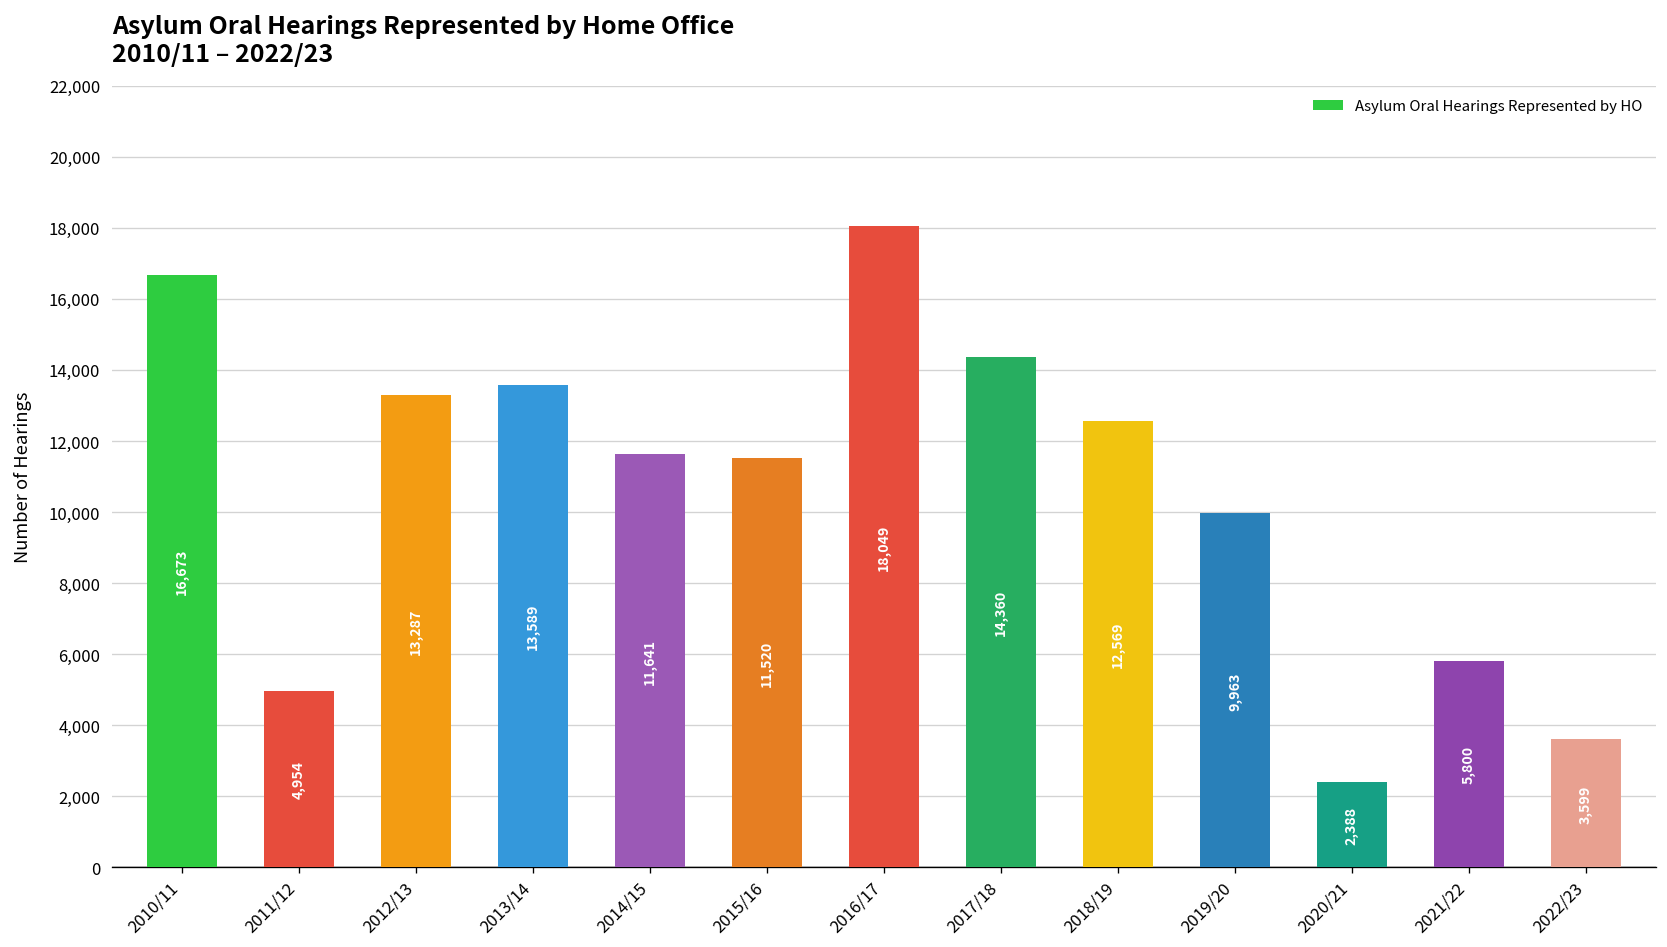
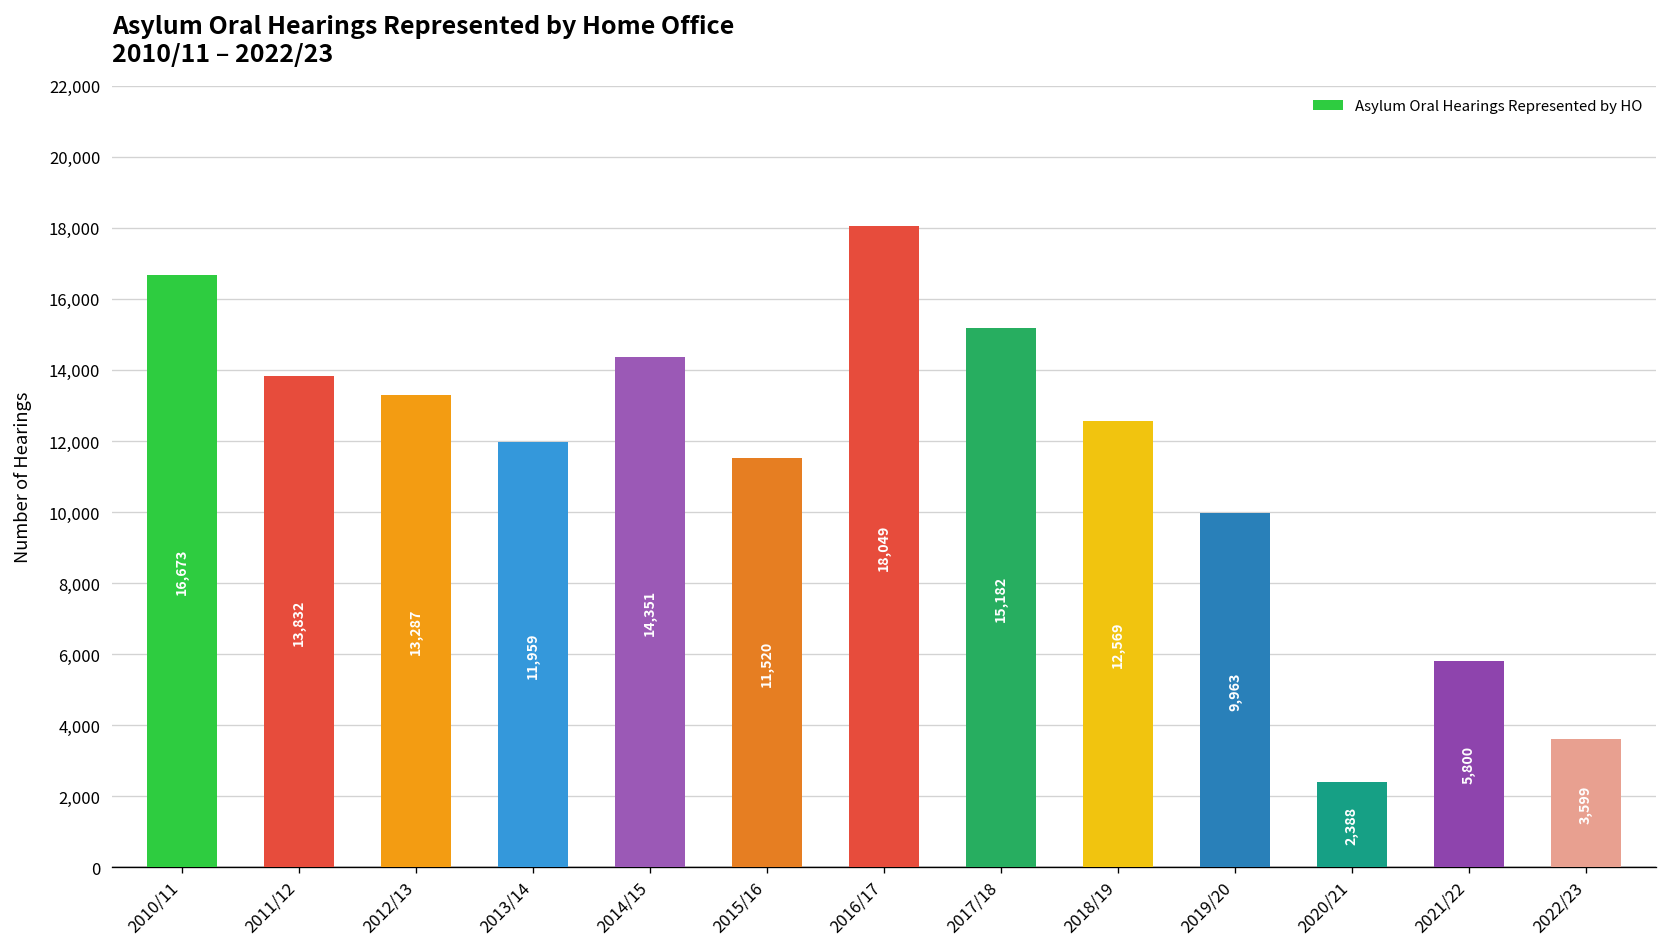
  {
    "2010/11": "16,673",
-   "2011/12": "4,954",
+   "2011/12": "13,832",
    "2012/13": "13,287",
-   "2013/14": "13,589",
-   "2014/15": "11,641",
+   "2013/14": "11,959",
+   "2014/15": "14,351",
    "2015/16": "11,520",
    "2016/17": "18,049",
-   "2017/18": "14,360",
+   "2017/18": "15,182",
    "2018/19": "12,569",
    "2019/20": "9,963",
    "2020/21": "2,388",
    "2021/22": "5,800",
    "2022/23": "3,599"
  }
